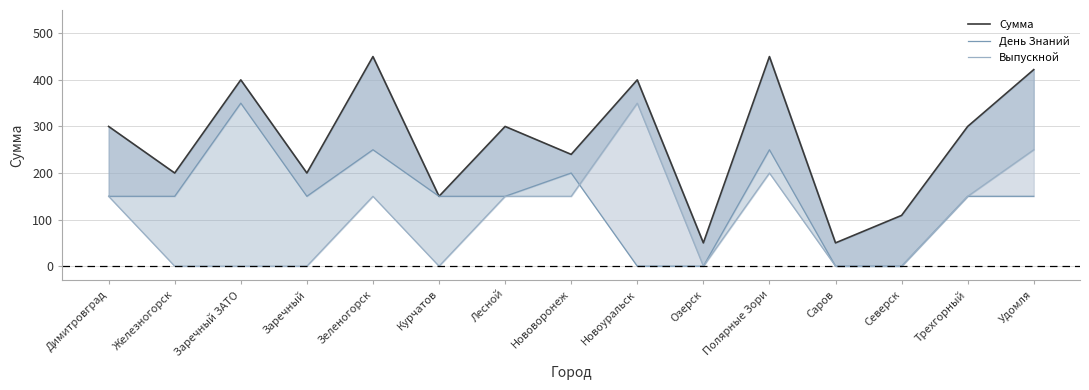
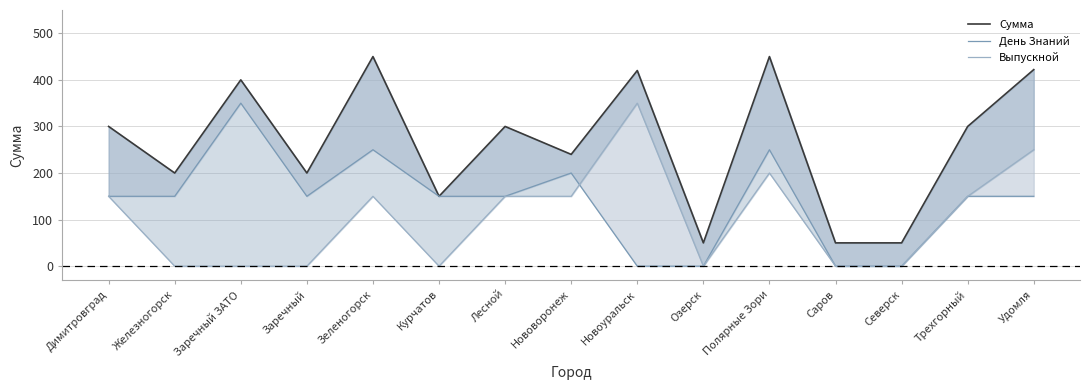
  {
    "Сумма": {
      "Димитровград": 300,
      "Железногорск": 200,
      "Заречный ЗАТО": 400,
      "Заречный": 200,
      "Зеленогорск": 450,
      "Лесной": 300,
      "Нововоронеж": 240,
-     "Новоуральск": 400,
+     "Новоуральск": 420,
      "Озерск": 50,
      "Полярные Зори": 450,
      "Саров": 50,
-     "Северск": 110,
+     "Северск": 50,
      "Трехгорный": 300,
      "Удомля": 420
    }
  }
